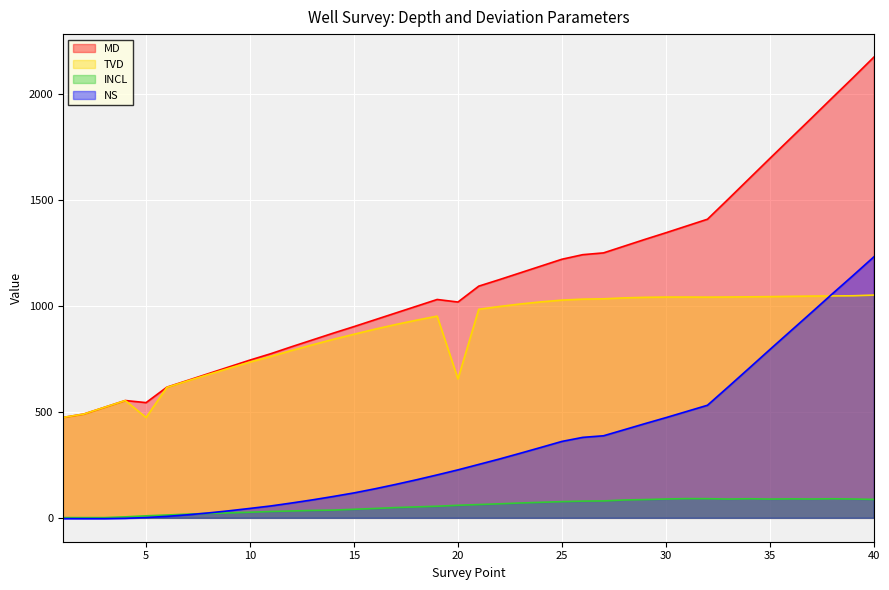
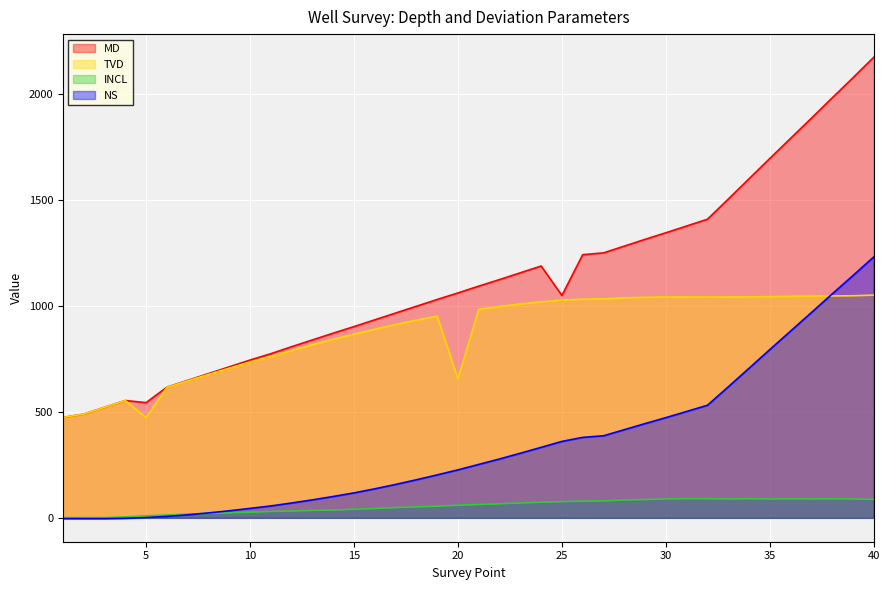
  {
    "MD": {
      "5": 540,
      "15": 900,
-     "20": 1020,
-     "25": 1220,
+     "20": 1060,
+     "25": 1050,
      "30": 1350,
      "35": 1700,
      "40": 2180
    },
    "TVD": {
      "5": 470,
      "15": 870,
      "20": 660,
      "25": 1030,
      "30": 1040,
      "35": 1040,
      "40": 1050
    },
    "INCL": {
      "10": 30,
      "15": 40,
      "20": 60,
      "25": 80,
      "30": 90,
      "35": 90,
      "40": 90
    }
  }
